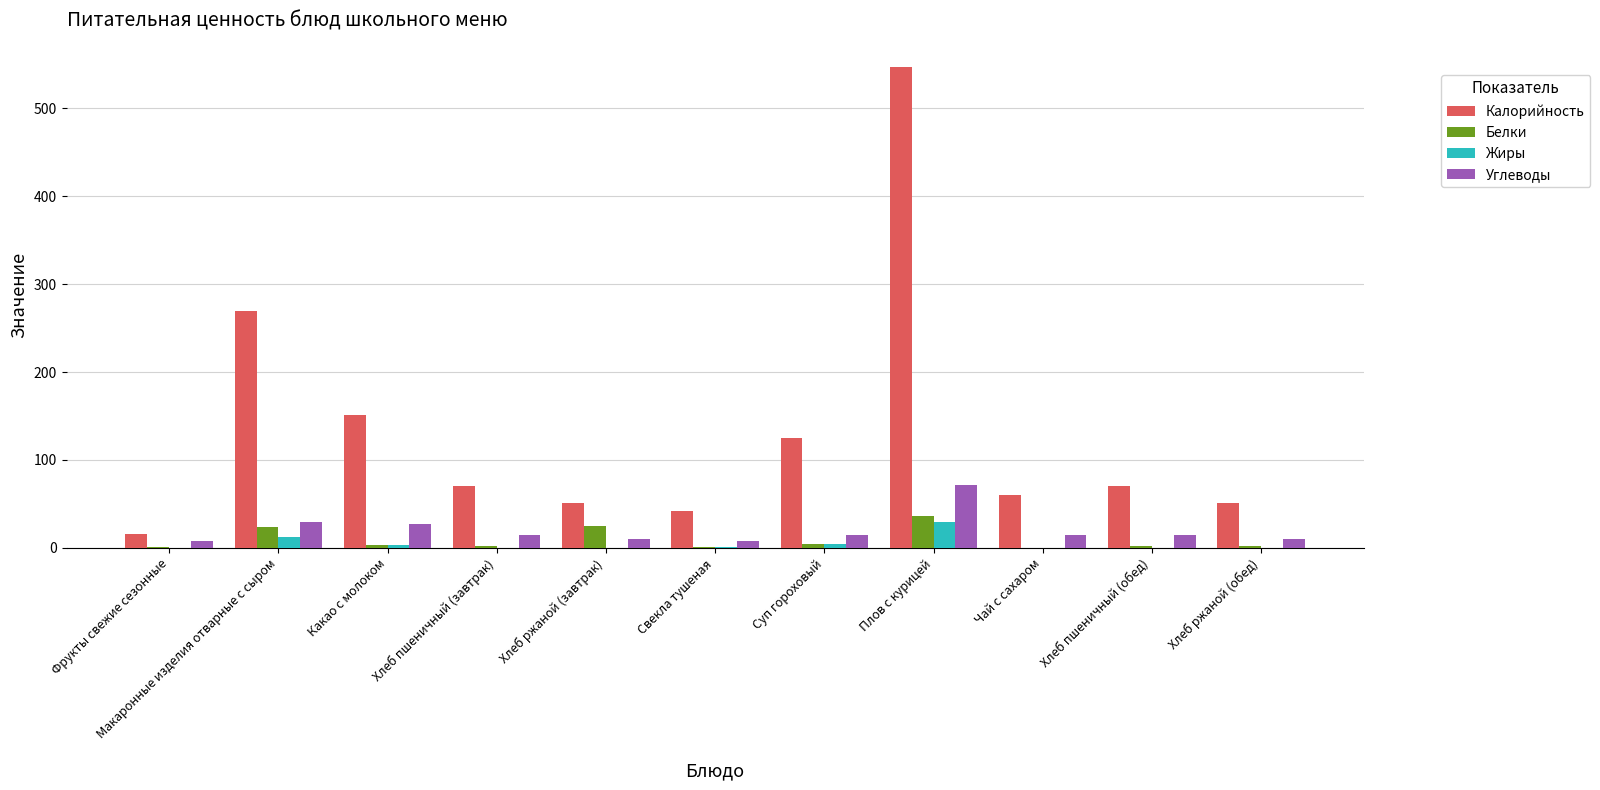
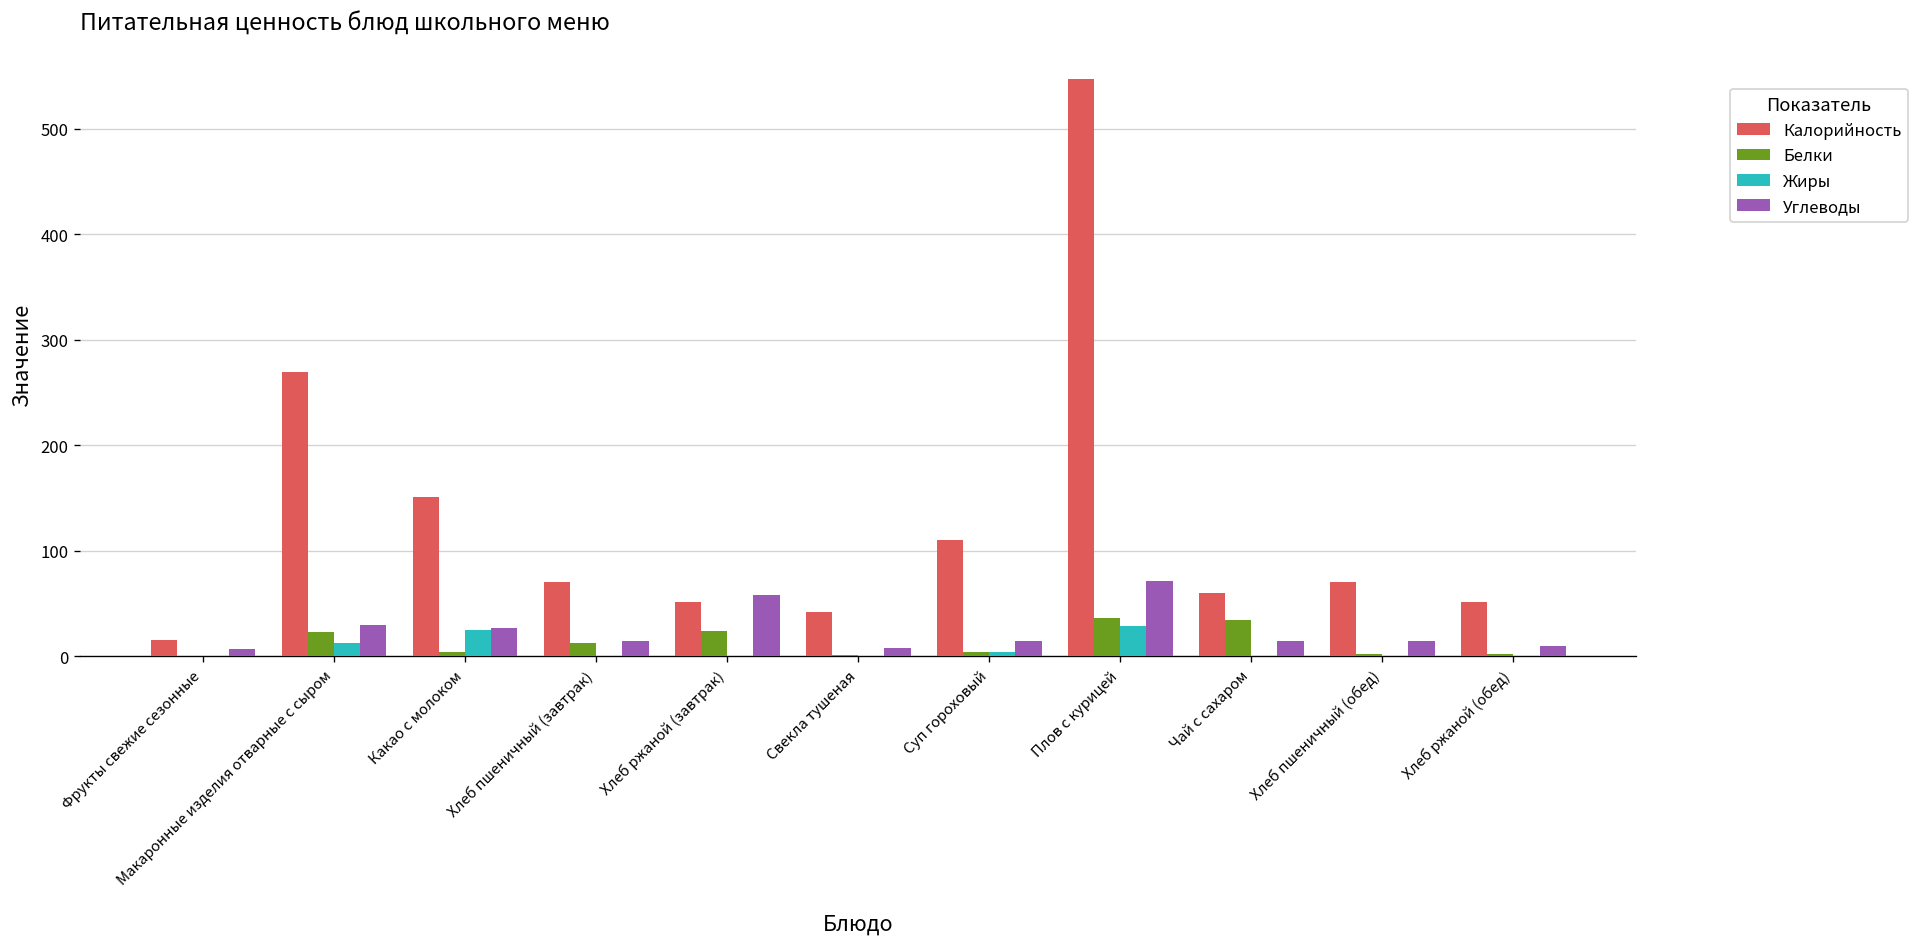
  {
    "Калорийность": {
      "Фрукты свежие сезонные": 20,
      "Макаронные изделия отварные с сыром": 270,
      "Какао с молоком": 150,
      "Хлеб пшеничный (завтрак)": 70,
      "Хлеб ржаной (завтрак)": 50,
      "Свекла тушеная": 40,
-     "Суп гороховый": 120,
+     "Суп гороховый": 110,
      "Плов с курицей": 550,
      "Чай с сахаром": 60,
      "Хлеб пшеничный (обед)": 70,
      "Хлеб ржаной (обед)": 50
    },
    "Белки": {
      "Макаронные изделия отварные с сыром": 20,
      "Какао с молоком": 0,
-     "Хлеб пшеничный (завтрак)": 0,
+     "Хлеб пшеничный (завтрак)": 10,
      "Хлеб ржаной (завтрак)": 20,
      "Суп гороховый": 0,
      "Плов с курицей": 40,
-     "Чай с сахаром": 0
+     "Чай с сахаром": 30
    },
    "Жиры": {
      "Макаронные изделия отварные с сыром": 10,
-     "Какао с молоком": 0,
+     "Какао с молоком": 30,
      "Суп гороховый": 0,
      "Плов с курицей": 30,
      "Чай с сахаром": 0
    },
    "Углеводы": {
      "Фрукты свежие сезонные": 10,
      "Макаронные изделия отварные с сыром": 30,
      "Какао с молоком": 30,
      "Хлеб пшеничный (завтрак)": 10,
-     "Хлеб ржаной (завтрак)": 10,
+     "Хлеб ржаной (завтрак)": 60,
      "Свекла тушеная": 10,
      "Суп гороховый": 10,
      "Плов с курицей": 70,
      "Чай с сахаром": 20,
      "Хлеб пшеничный (обед)": 10,
      "Хлеб ржаной (обед)": 10
    }
  }
